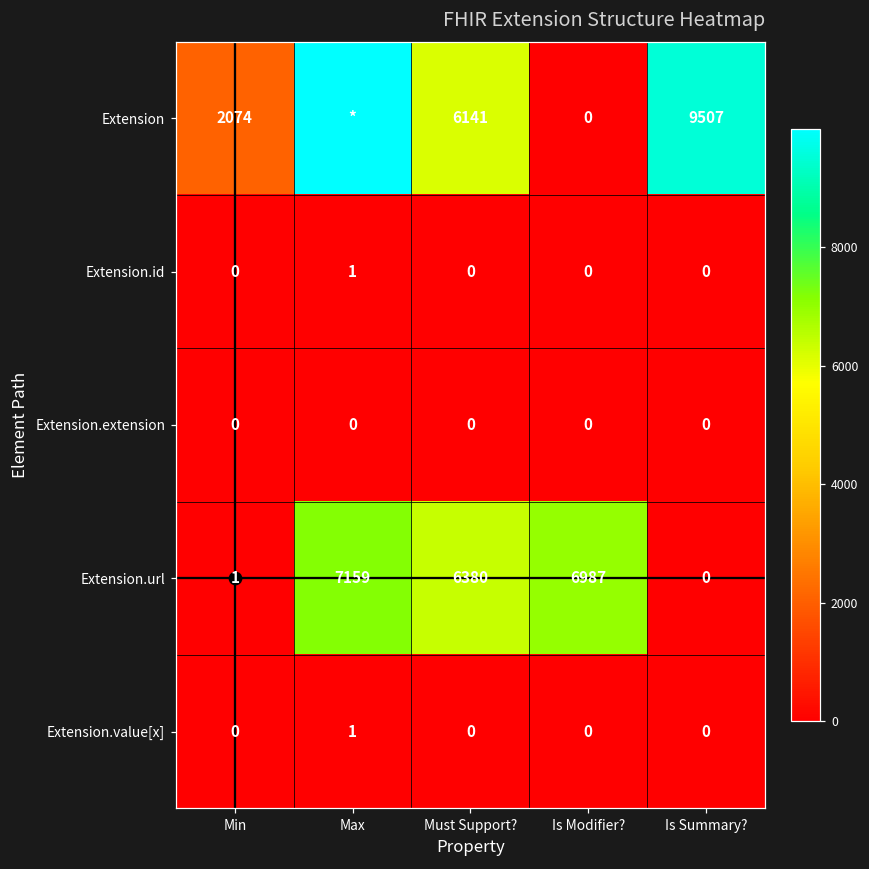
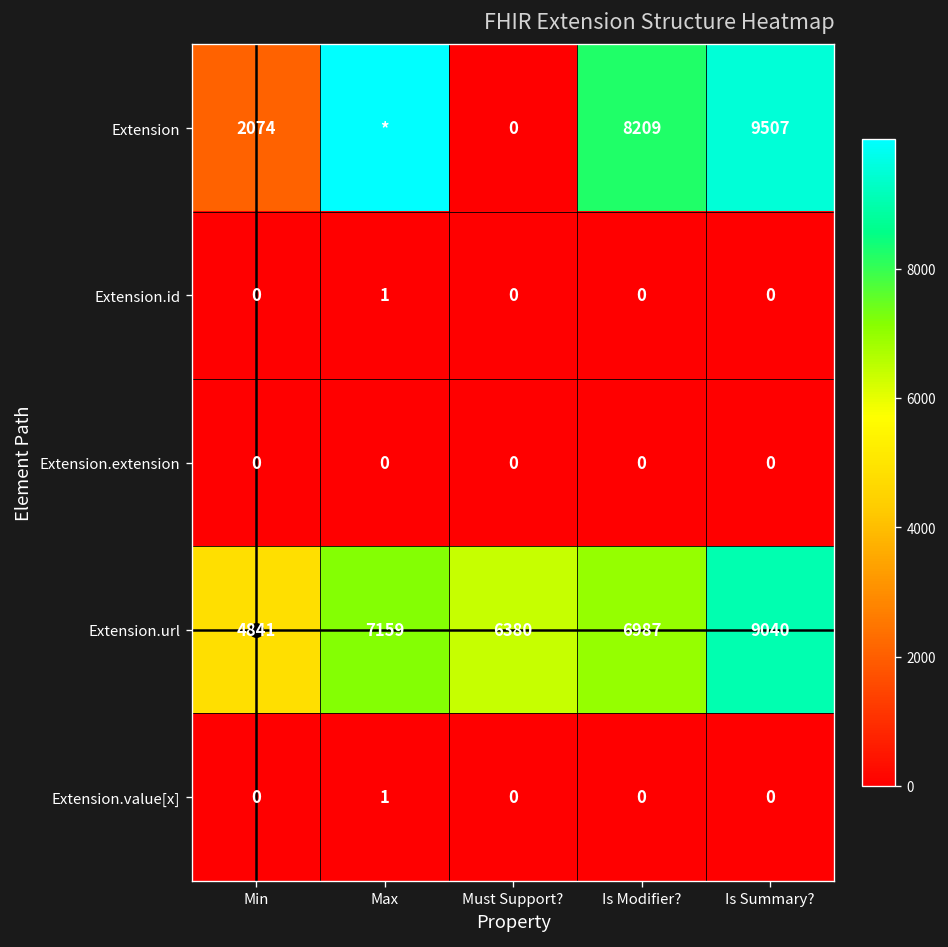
  {
    "Extension": {
      "Min": 2074,
-     "Must Support?": 6141,
-     "Is Modifier?": 0,
+     "Must Support?": 0,
+     "Is Modifier?": 8209,
      "Is Summary?": 9507
    },
    "Extension.id": {
      "Min": 0,
      "Max": 1,
      "Must Support?": 0,
      "Is Modifier?": 0,
      "Is Summary?": 0
    },
    "Extension.extension": {
      "Min": 0,
      "Max": 0,
      "Must Support?": 0,
      "Is Modifier?": 0,
      "Is Summary?": 0
    },
    "Extension.url": {
-     "Min": 1,
+     "Min": 4841,
      "Max": 7159,
      "Must Support?": 6380,
      "Is Modifier?": 6987,
-     "Is Summary?": 0
+     "Is Summary?": 9040
    },
    "Extension.value[x]": {
      "Min": 0,
      "Max": 1,
      "Must Support?": 0,
      "Is Modifier?": 0,
      "Is Summary?": 0
    }
  }
